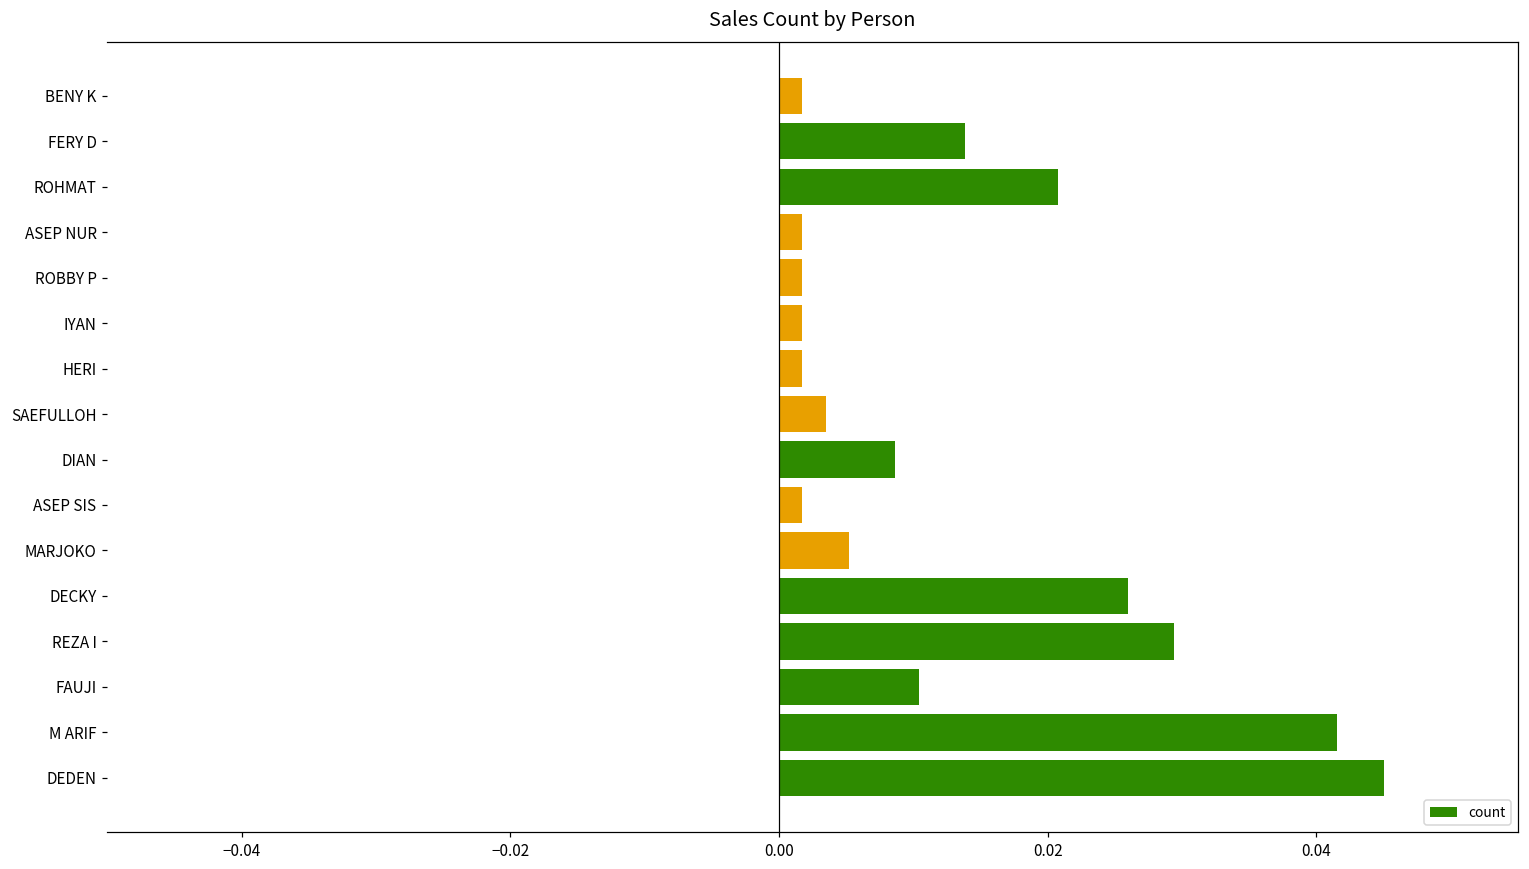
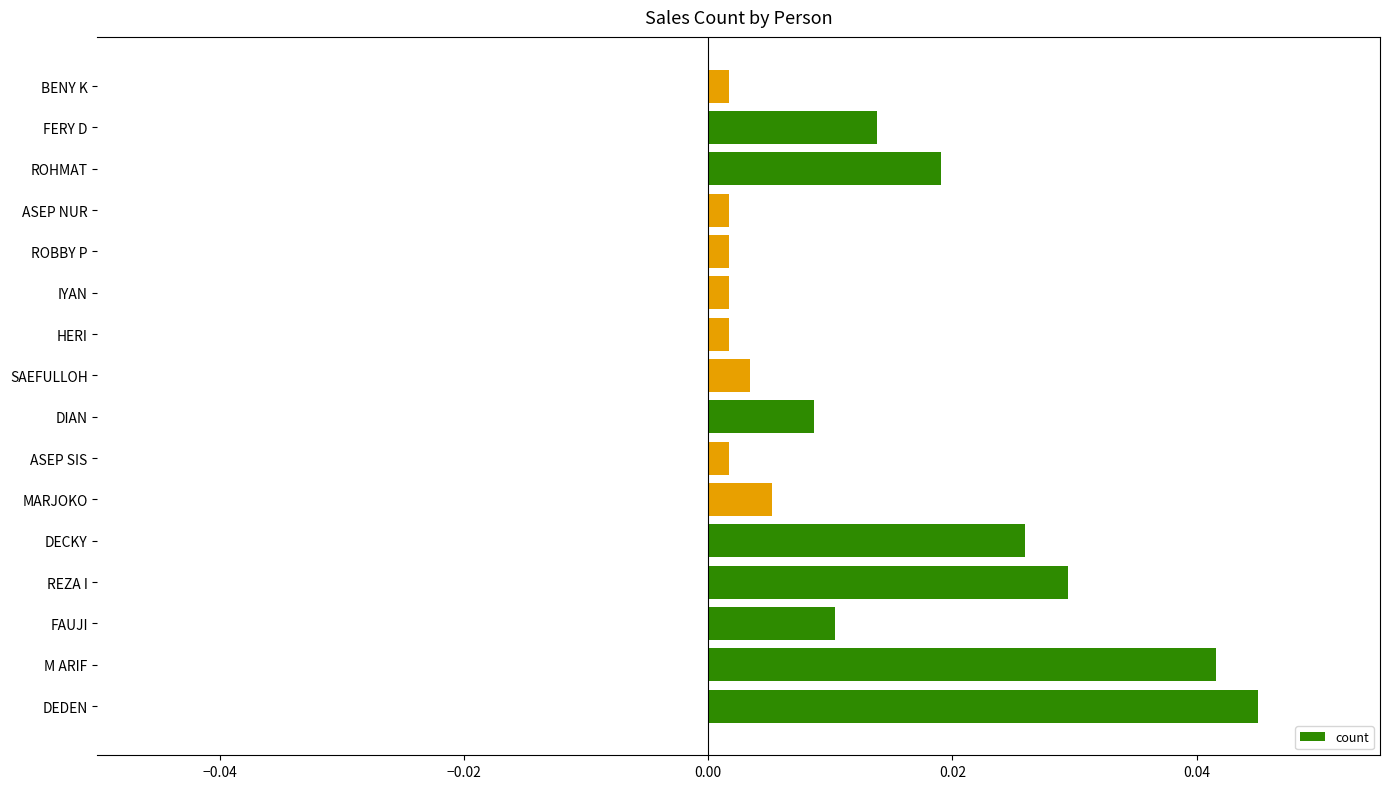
  {
    "BENY K": 0.0017,
    "FERY D": 0.0138,
-   "ROHMAT": 0.0208,
+   "ROHMAT": 0.0190,
    "ASEP NUR": 0.0017,
    "ROBBY P": 0.0017,
    "IYAN": 0.0017,
    "HERI": 0.0017,
    "SAEFULLOH": 0.0035,
    "DIAN": 0.0087,
    "ASEP SIS": 0.0017,
    "MARJOKO": 0.0052,
    "DECKY": 0.0260,
    "REZA I": 0.0294,
    "FAUJI": 0.0104,
    "M ARIF": 0.0415,
    "DEDEN": 0.0450
  }
